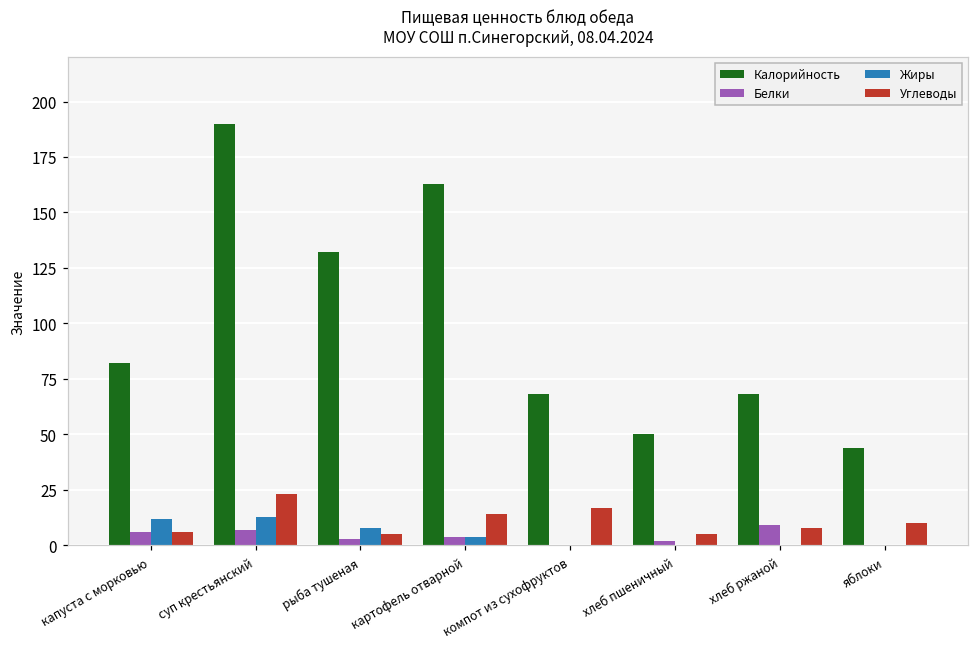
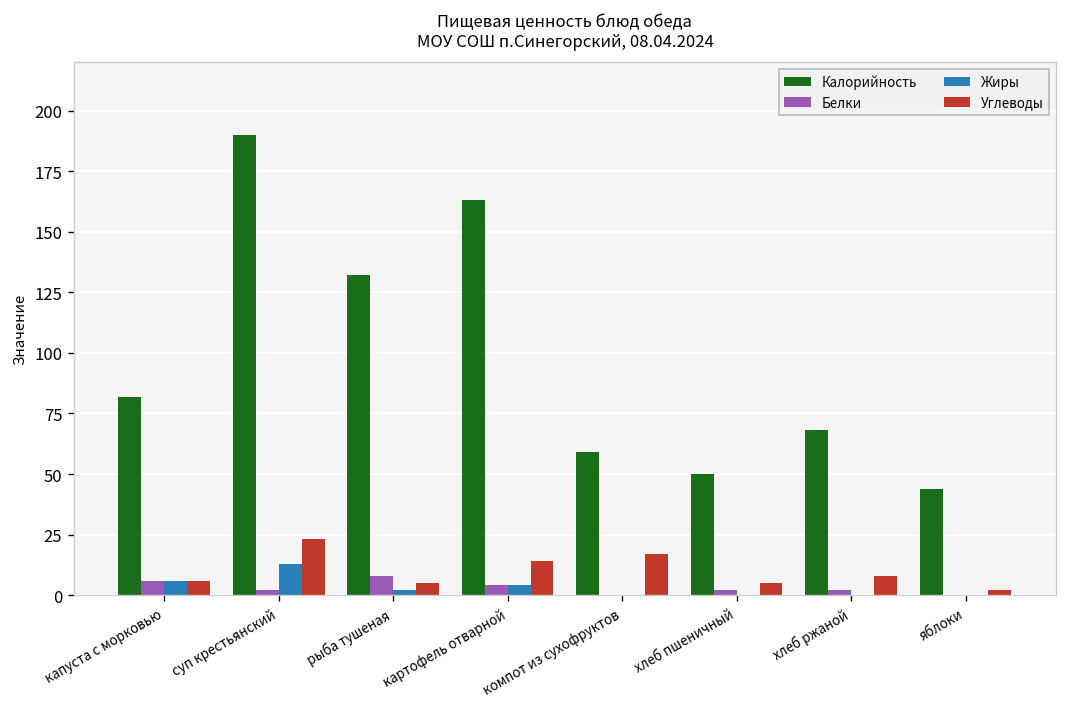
  {
    "Калорийность": {
      "капуста с морковью": 82,
      "суп крестьянский": 190,
      "рыба тушеная": 132,
      "картофель отварной": 163,
-     "компот из сухофруктов": 68,
+     "компот из сухофруктов": 59,
      "хлеб пшеничный": 50,
      "хлеб ржаной": 68,
      "яблоки": 44
    },
    "Белки": {
      "капуста с морковью": 6,
-     "суп крестьянский": 7,
-     "рыба тушеная": 3,
+     "суп крестьянский": 2,
+     "рыба тушеная": 8,
      "картофель отварной": 4,
      "компот из сухофруктов": 0,
      "хлеб пшеничный": 2,
-     "хлеб ржаной": 9,
+     "хлеб ржаной": 2,
      "яблоки": 0
    },
    "Жиры": {
-     "капуста с морковью": 12,
+     "капуста с морковью": 6,
      "суп крестьянский": 13,
-     "рыба тушеная": 8,
+     "рыба тушеная": 2,
      "картофель отварной": 4,
      "компот из сухофруктов": 0,
      "хлеб пшеничный": 0,
      "хлеб ржаной": 0,
      "яблоки": 0
    },
    "Углеводы": {
      "капуста с морковью": 6,
      "суп крестьянский": 23,
      "рыба тушеная": 5,
      "картофель отварной": 14,
      "компот из сухофруктов": 17,
      "хлеб пшеничный": 5,
      "хлеб ржаной": 8,
-     "яблоки": 10
+     "яблоки": 2
    }
  }
